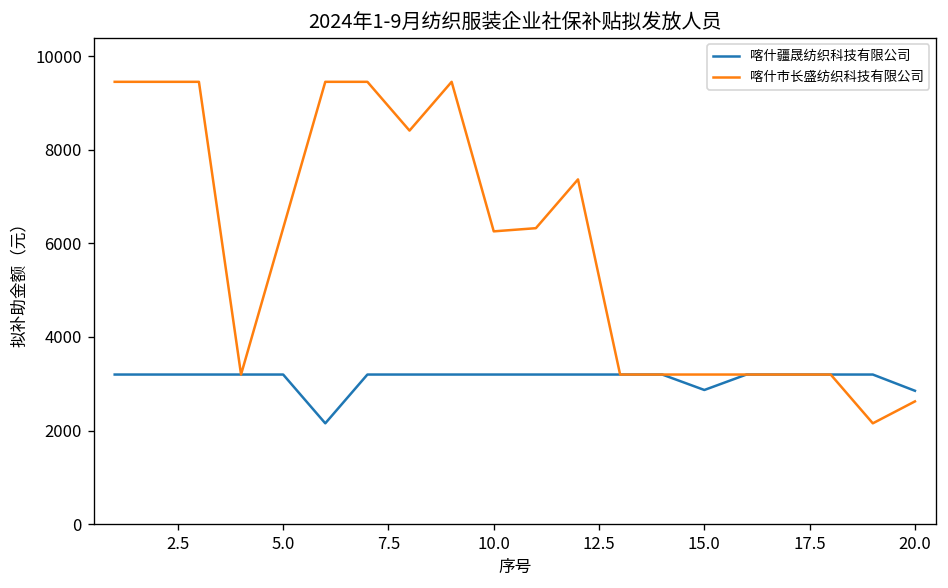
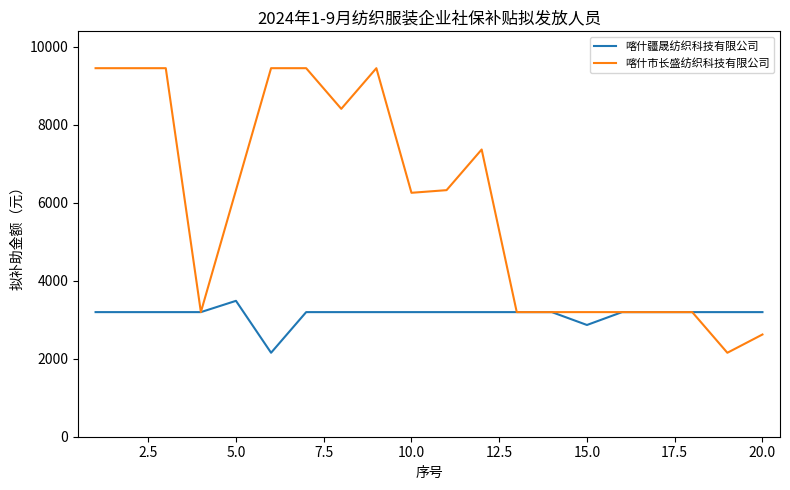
  {
    "喀什疆晟纺织科技有限公司": {
-     "5.0": 3200,
+     "5.0": 3500,
      "10.0": 3200,
      "15.0": 2900,
-     "20.0": 2900
+     "20.0": 3200
    },
    "喀什市长盛纺织科技有限公司": {
      "5.0": 6300,
      "10.0": 6300,
      "15.0": 3200,
      "20.0": 2600
    }
  }
